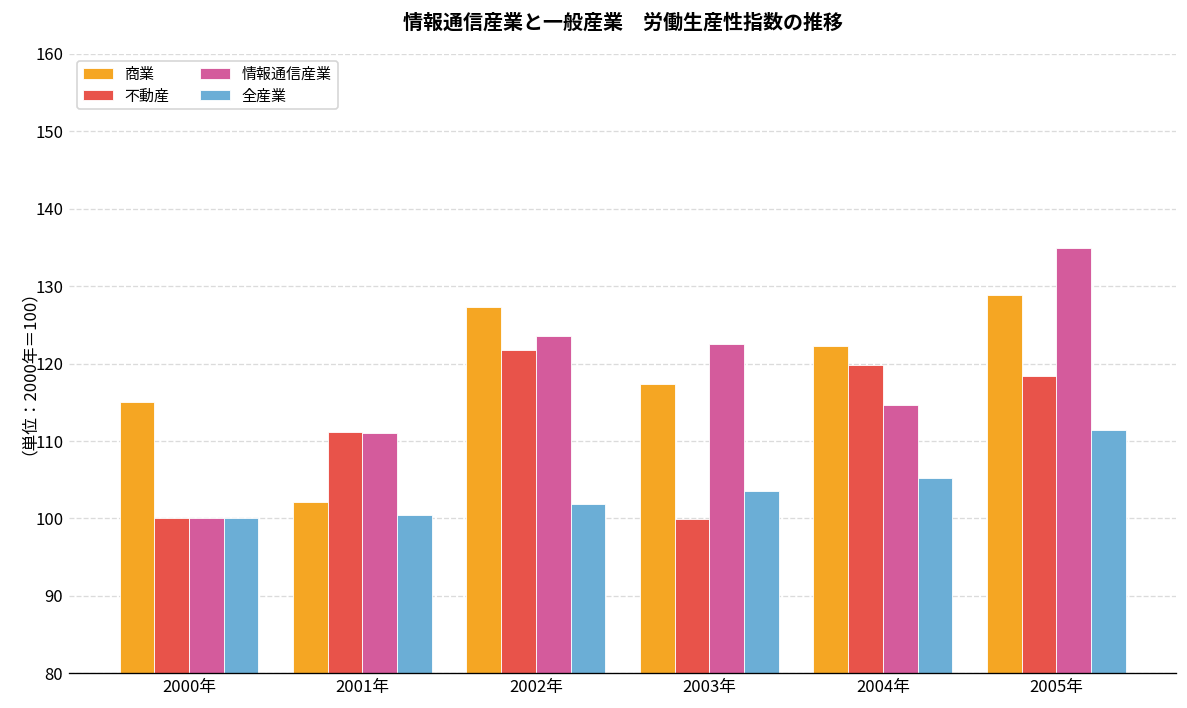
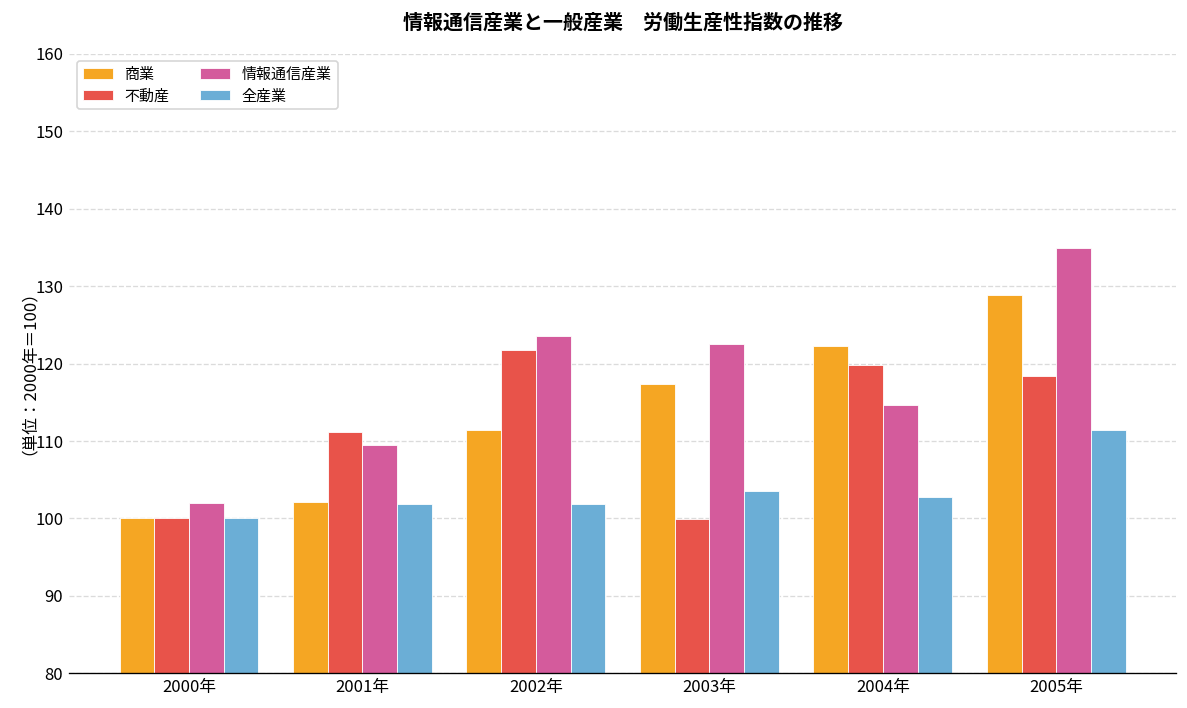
  {
    "商業": {
-     "2000年": 115,
+     "2000年": 100,
      "2001年": 102,
-     "2002年": 127,
+     "2002年": 111,
      "2003年": 117,
      "2004年": 122,
      "2005年": 129
    },
    "不動産": {
      "2000年": 100,
      "2001年": 111,
      "2002年": 122,
      "2003年": 100,
      "2004年": 120,
      "2005年": 118
    },
    "情報通信産業": {
-     "2000年": 100,
-     "2001年": 111,
+     "2000年": 102,
+     "2001年": 110,
      "2002年": 124,
      "2003年": 123,
      "2004年": 115,
      "2005年": 135
    },
    "全産業": {
      "2000年": 100,
-     "2001年": 100,
+     "2001年": 102,
      "2002年": 102,
      "2003年": 103,
-     "2004年": 105,
+     "2004年": 103,
      "2005年": 111
    }
  }
